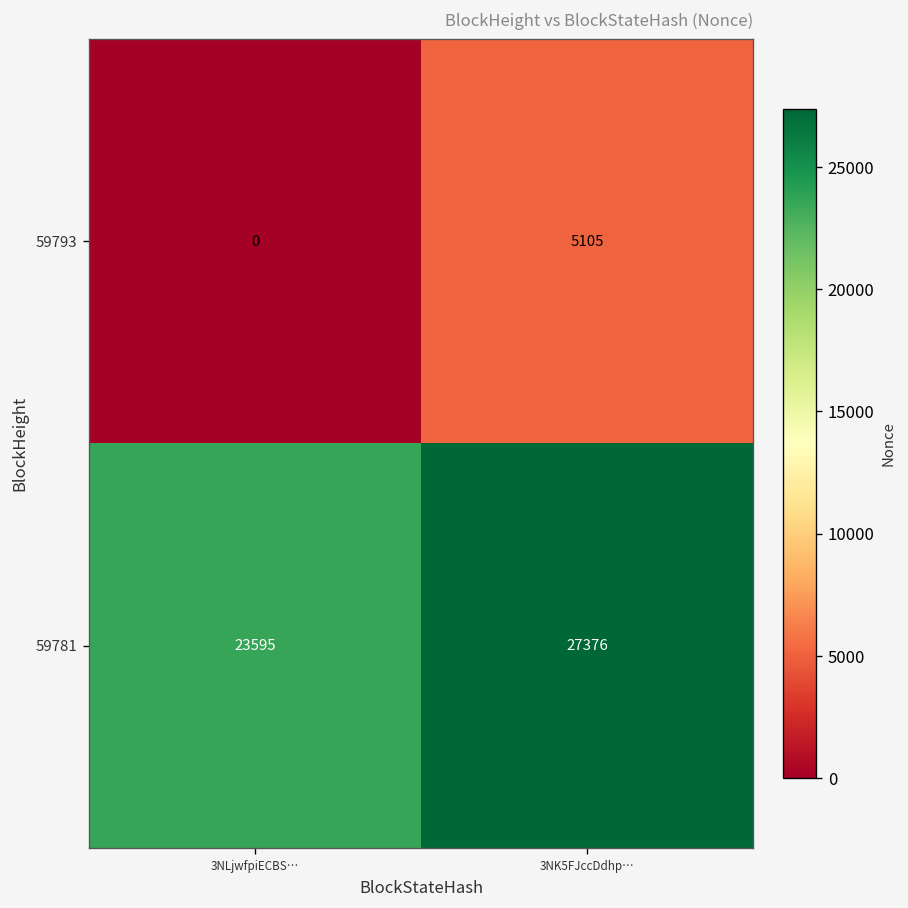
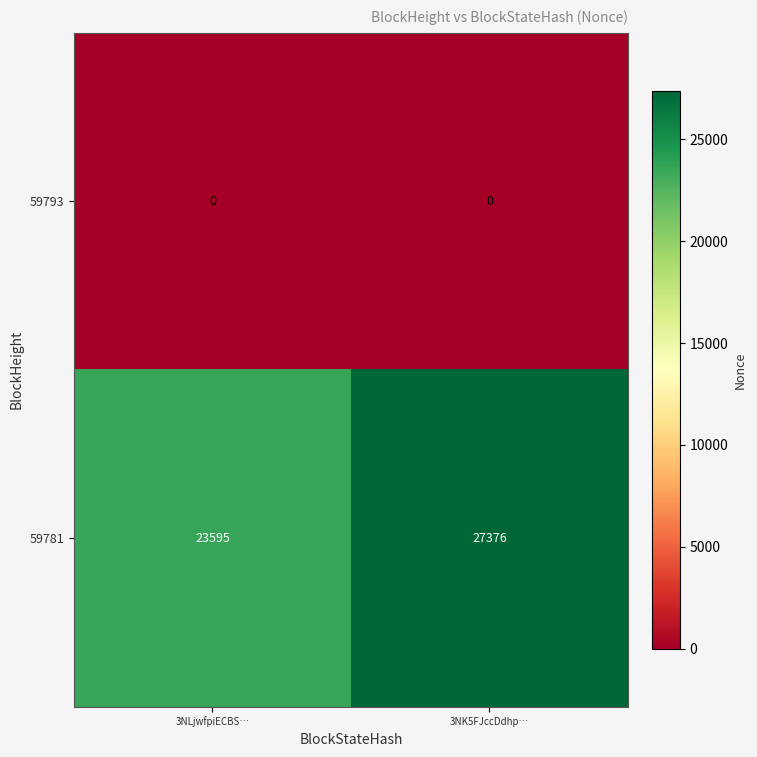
  {
    "59793": {
      "3NLjwfpiECBS…": 0,
-     "3NK5FJccDdhp…": 5105
+     "3NK5FJccDdhp…": 0
    },
    "59781": {
      "3NLjwfpiECBS…": 23595,
      "3NK5FJccDdhp…": 27376
    }
  }
